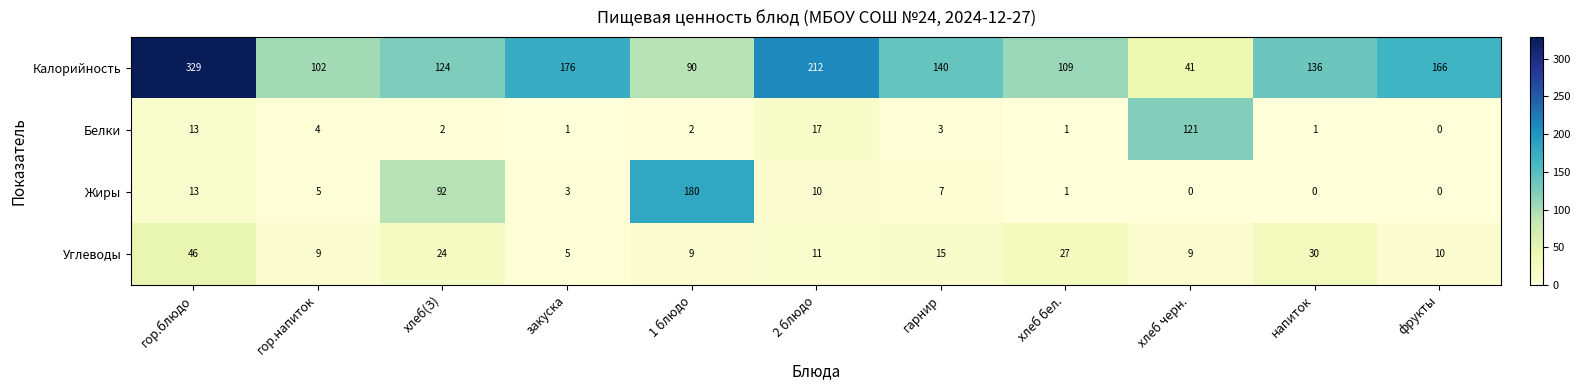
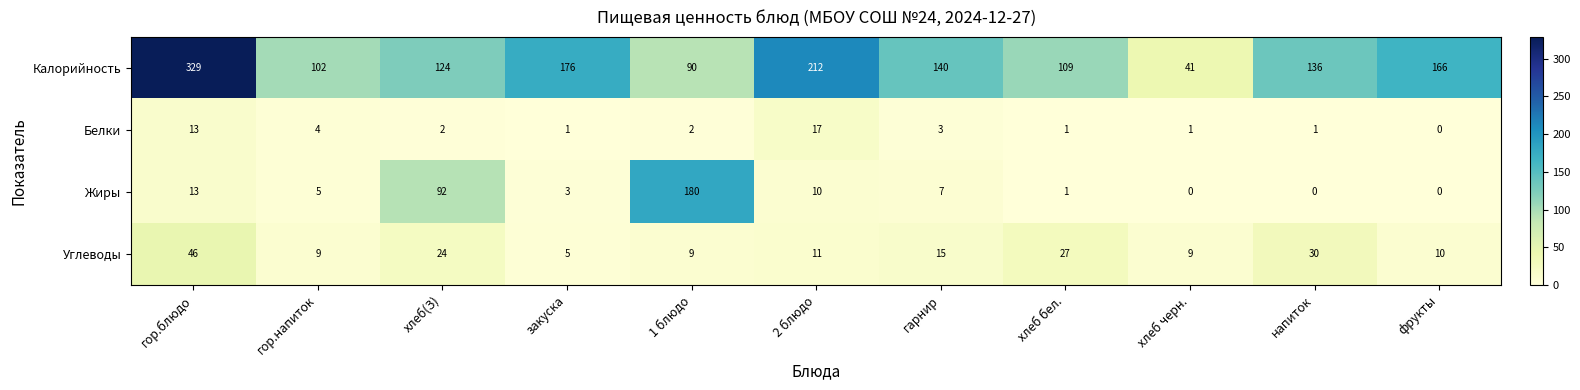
  {
    "Калорийность": {
      "гор.блюдо": 329,
      "гор.напиток": 102,
      "хлеб(З)": 124,
      "закуска": 176,
      "1 блюдо": 90,
      "2 блюдо": 212,
      "гарнир": 140,
      "хлеб бел.": 109,
      "хлеб черн.": 41,
      "напиток": 136,
      "фрукты": 166
    },
    "Белки": {
      "гор.блюдо": 13,
      "гор.напиток": 4,
      "хлеб(З)": 2,
      "закуска": 1,
      "1 блюдо": 2,
      "2 блюдо": 17,
      "гарнир": 3,
      "хлеб бел.": 1,
-     "хлеб черн.": 121,
+     "хлеб черн.": 1,
      "напиток": 1,
      "фрукты": 0
    },
    "Жиры": {
      "гор.блюдо": 13,
      "гор.напиток": 5,
      "хлеб(З)": 92,
      "закуска": 3,
      "1 блюдо": 180,
      "2 блюдо": 10,
      "гарнир": 7,
      "хлеб бел.": 1,
      "хлеб черн.": 0,
      "напиток": 0,
      "фрукты": 0
    },
    "Углеводы": {
      "гор.блюдо": 46,
      "гор.напиток": 9,
      "хлеб(З)": 24,
      "закуска": 5,
      "1 блюдо": 9,
      "2 блюдо": 11,
      "гарнир": 15,
      "хлеб бел.": 27,
      "хлеб черн.": 9,
      "напиток": 30,
      "фрукты": 10
    }
  }
